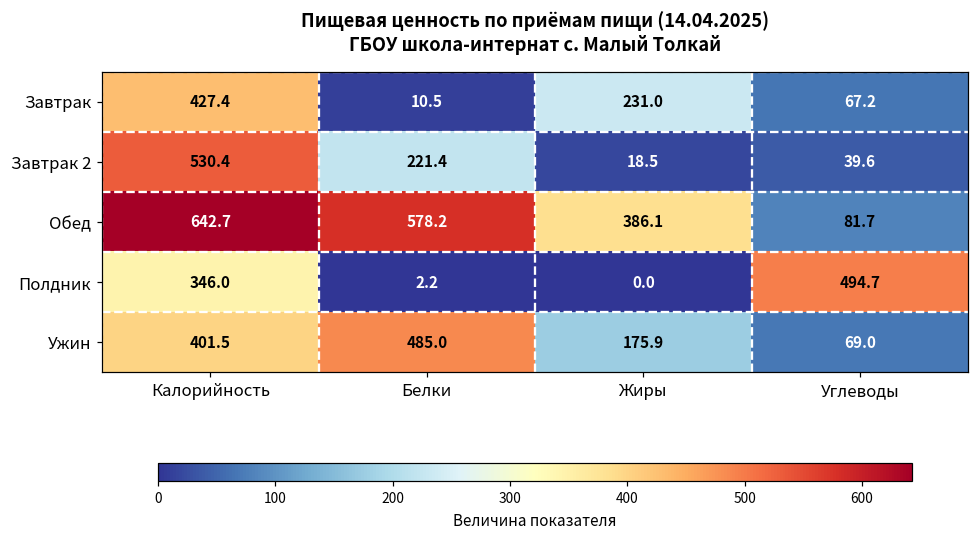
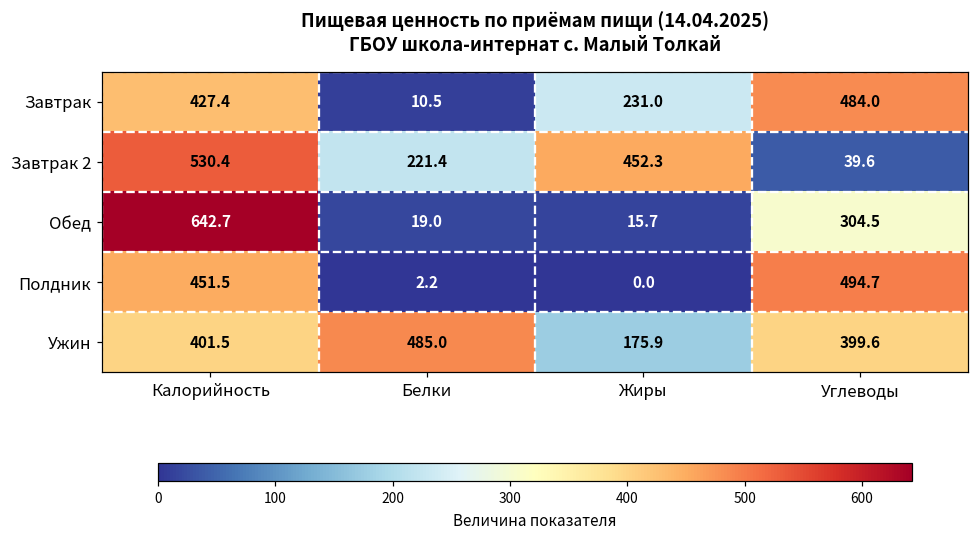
  {
    "Завтрак": {
      "Калорийность": 427.4,
      "Белки": 10.5,
      "Жиры": 231.0,
-     "Углеводы": 67.2
+     "Углеводы": 484.0
    },
    "Завтрак 2": {
      "Калорийность": 530.4,
      "Белки": 221.4,
-     "Жиры": 18.5,
+     "Жиры": 452.3,
      "Углеводы": 39.6
    },
    "Обед": {
      "Калорийность": 642.7,
-     "Белки": 578.2,
-     "Жиры": 386.1,
-     "Углеводы": 81.7
+     "Белки": 19.0,
+     "Жиры": 15.7,
+     "Углеводы": 304.5
    },
    "Полдник": {
-     "Калорийность": 346.0,
+     "Калорийность": 451.5,
      "Белки": 2.2,
      "Жиры": 0.0,
      "Углеводы": 494.7
    },
    "Ужин": {
      "Калорийность": 401.5,
      "Белки": 485.0,
      "Жиры": 175.9,
-     "Углеводы": 69.0
+     "Углеводы": 399.6
    }
  }
